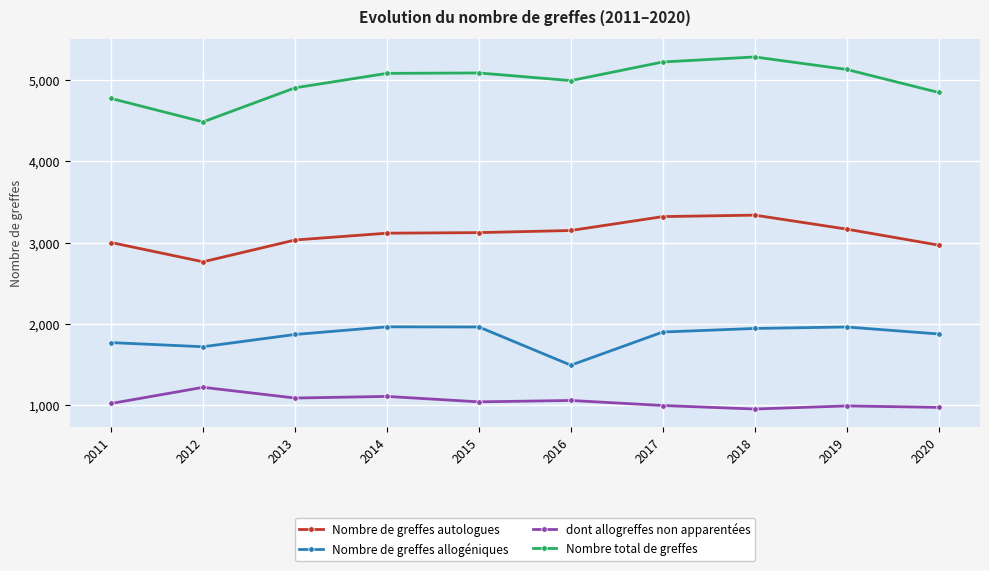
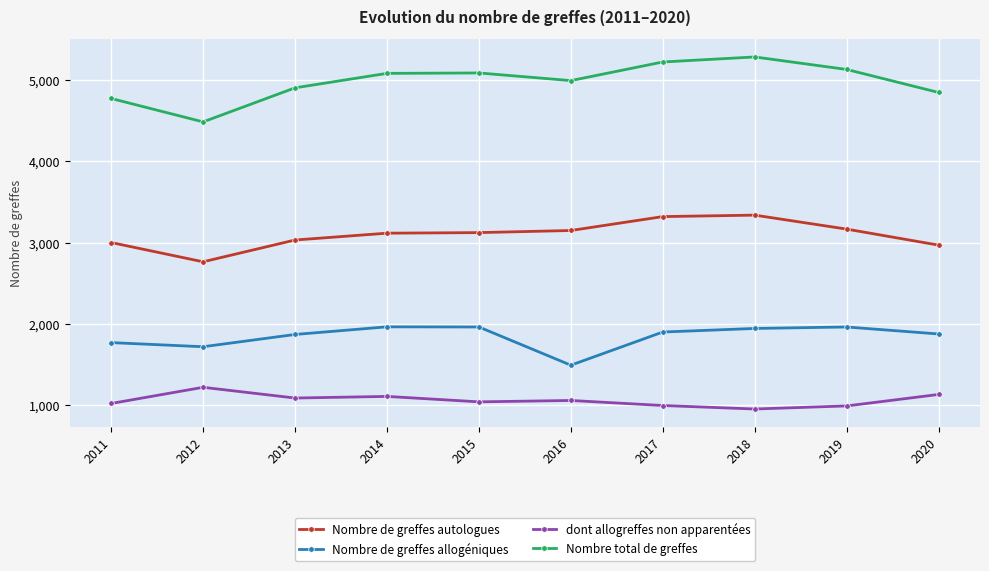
  {
    "Nombre de greffes autologues": {
      "2011": "3,000",
      "2012": "2,800",
      "2013": "3,000",
      "2014": "3,100",
      "2015": "3,100",
      "2016": "3,200",
      "2017": "3,300",
      "2018": "3,300",
      "2019": "3,200",
      "2020": "3,000"
    },
    "Nombre de greffes allogéniques": {
      "2011": "1,800",
      "2012": "1,700",
      "2013": "1,900",
      "2014": "2,000",
      "2015": "2,000",
      "2016": "1,500",
      "2017": "1,900",
      "2018": "1,900",
      "2019": "2,000",
      "2020": "1,900"
    },
    "dont allogreffes non apparentées": {
      "2011": "1,000",
      "2012": "1,200",
      "2013": "1,100",
      "2014": "1,100",
      "2015": "1,000",
      "2016": "1,100",
      "2017": "1,000",
      "2018": "1,000",
      "2019": "1,000",
-     "2020": "1,000"
+     "2020": "1,100"
    },
    "Nombre total de greffes": {
      "2011": "4,800",
      "2012": "4,500",
      "2013": "4,900",
      "2014": "5,100",
      "2015": "5,100",
      "2016": "5,000",
      "2017": "5,200",
      "2018": "5,300",
      "2019": "5,100",
      "2020": "4,800"
    }
  }
